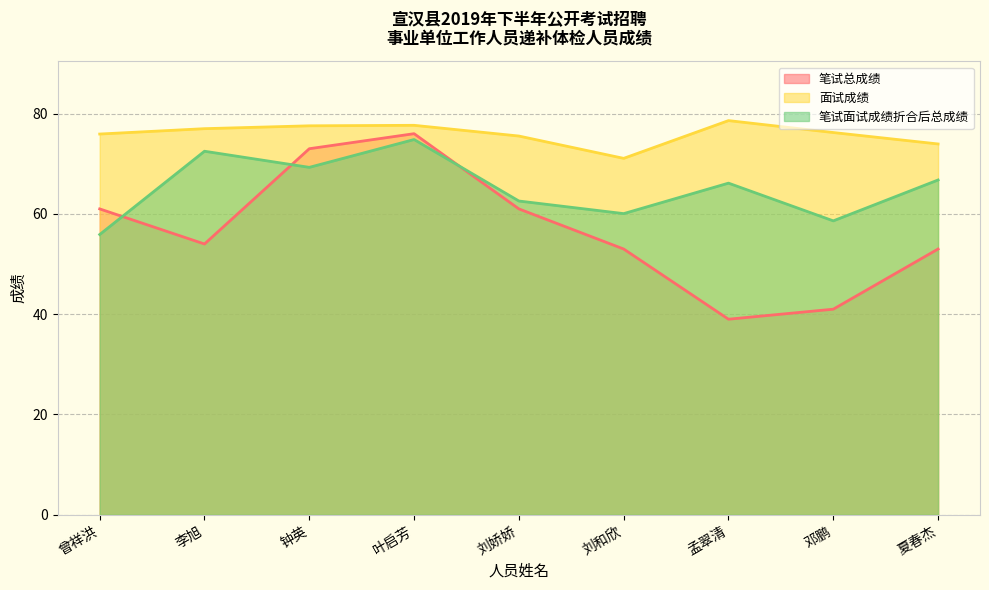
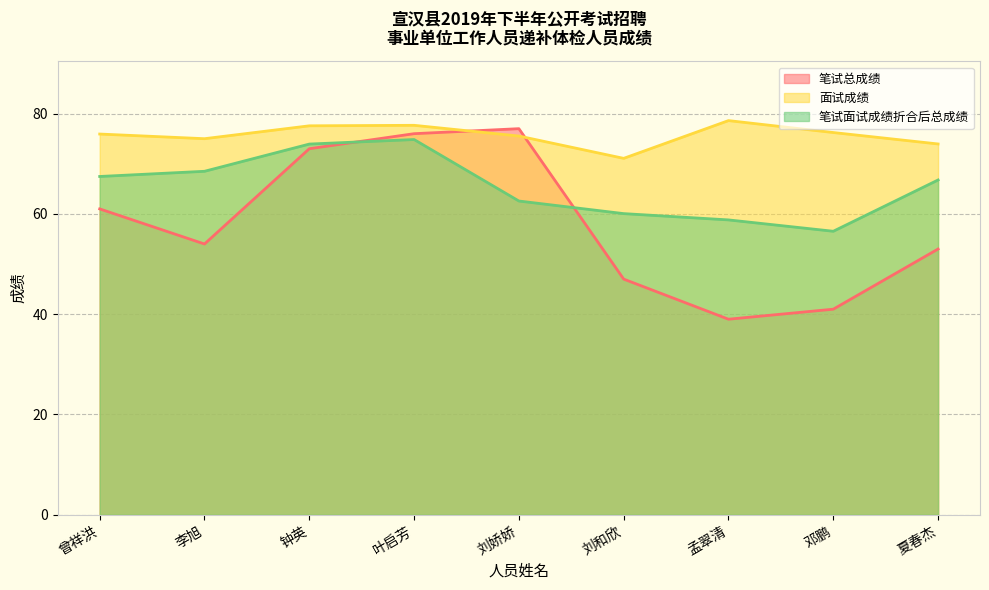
  {
    "笔试总成绩": {
      "曾祥洪": 61,
      "李旭": 54,
      "钟英": 73,
      "叶启芳": 76,
-     "刘娇娇": 61,
-     "刘和欣": 53,
+     "刘娇娇": 77,
+     "刘和欣": 47,
      "孟翠清": 39,
      "邓鹏": 41,
      "夏春杰": 53
    },
    "面试成绩": {
      "曾祥洪": 76,
-     "李旭": 77,
+     "李旭": 75,
      "钟英": 78,
      "叶启芳": 78,
      "刘娇娇": 76,
      "刘和欣": 71,
      "孟翠清": 79,
      "邓鹏": 76,
      "夏春杰": 74
    },
    "笔试面试成绩折合后总成绩": {
-     "曾祥洪": 56,
-     "李旭": 73,
-     "钟英": 69,
+     "曾祥洪": 67,
+     "李旭": 69,
+     "钟英": 74,
      "叶启芳": 75,
      "刘娇娇": 63,
      "刘和欣": 60,
-     "孟翠清": 66,
-     "邓鹏": 59,
+     "孟翠清": 59,
+     "邓鹏": 57,
      "夏春杰": 67
    }
  }
